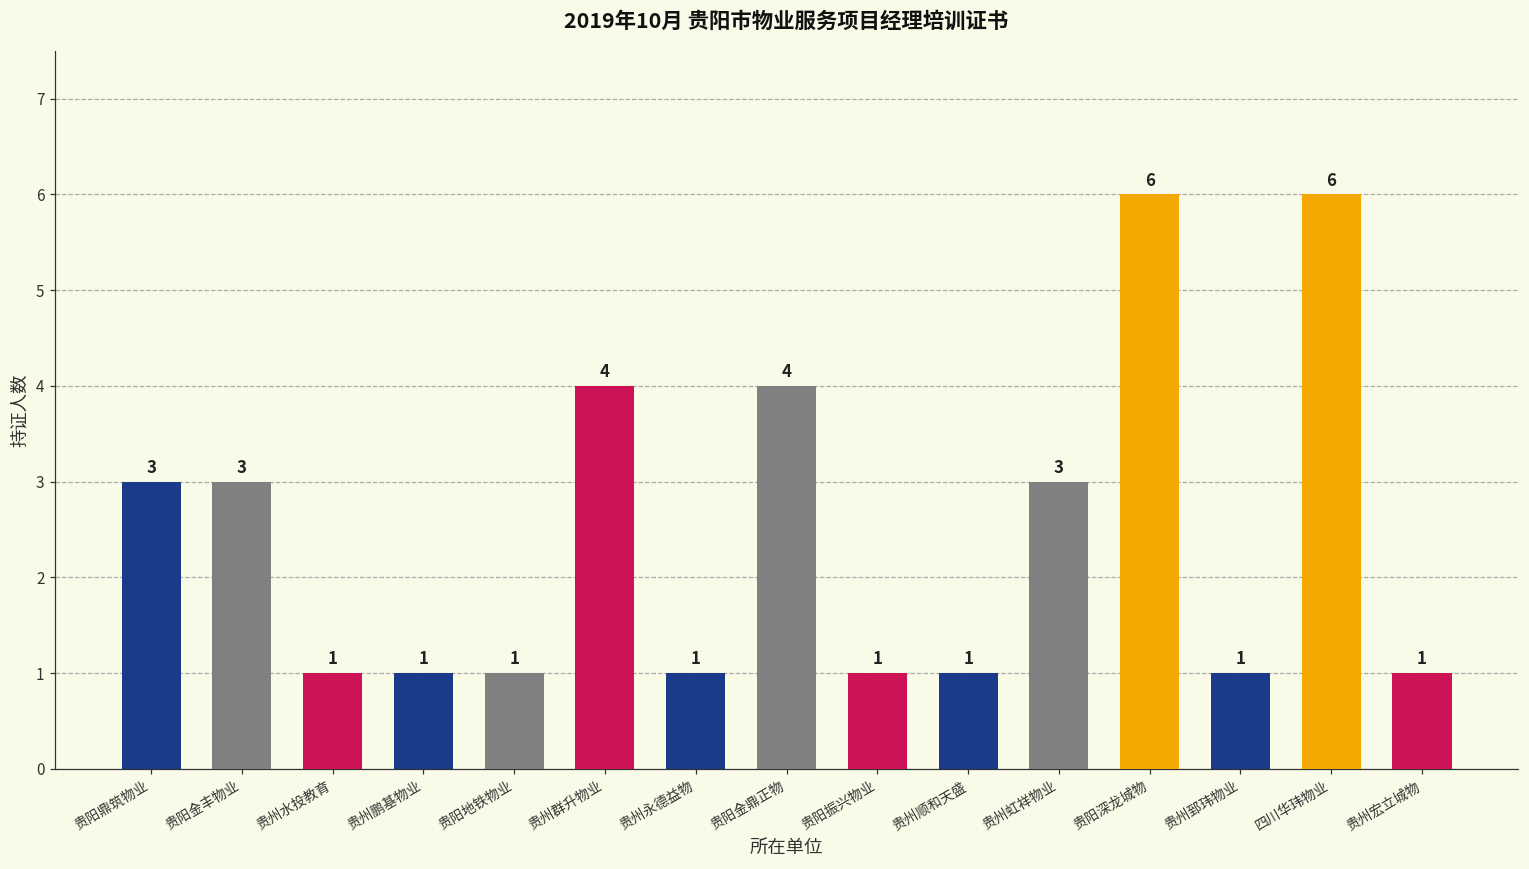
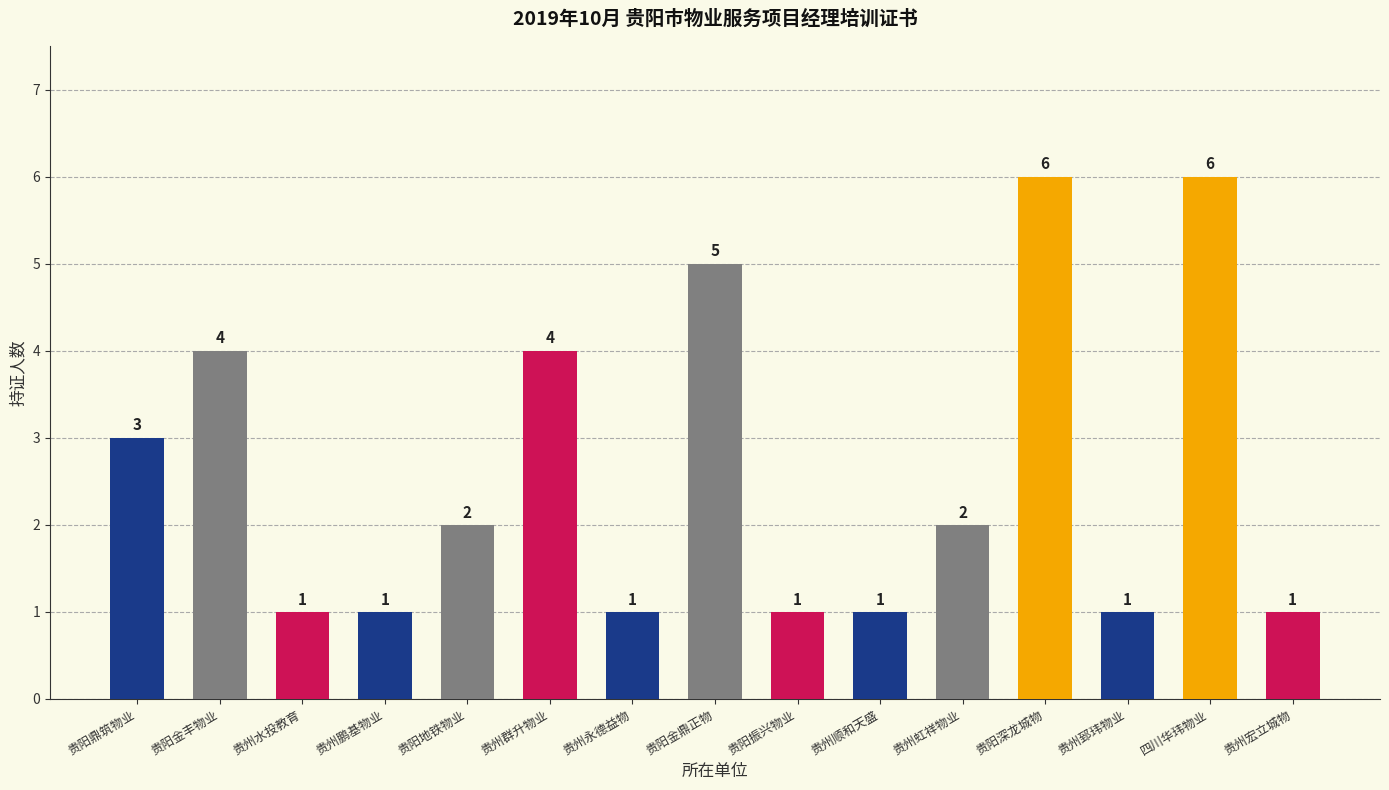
  {
    "贵阳鼎筑物业": 3,
-   "贵阳金丰物业": 3,
+   "贵阳金丰物业": 4,
    "贵州水投教育": 1,
    "贵州鹏基物业": 1,
-   "贵阳地铁物业": 1,
+   "贵阳地铁物业": 2,
    "贵州群升物业": 4,
    "贵州永德益物": 1,
-   "贵阳金鼎正物": 4,
+   "贵阳金鼎正物": 5,
    "贵阳振兴物业": 1,
    "贵州顺和天盛": 1,
-   "贵州虹祥物业": 3,
+   "贵州虹祥物业": 2,
    "贵阳深龙城物": 6,
    "贵州郅玮物业": 1,
    "四川华玮物业": 6,
    "贵州宏立城物": 1
  }
